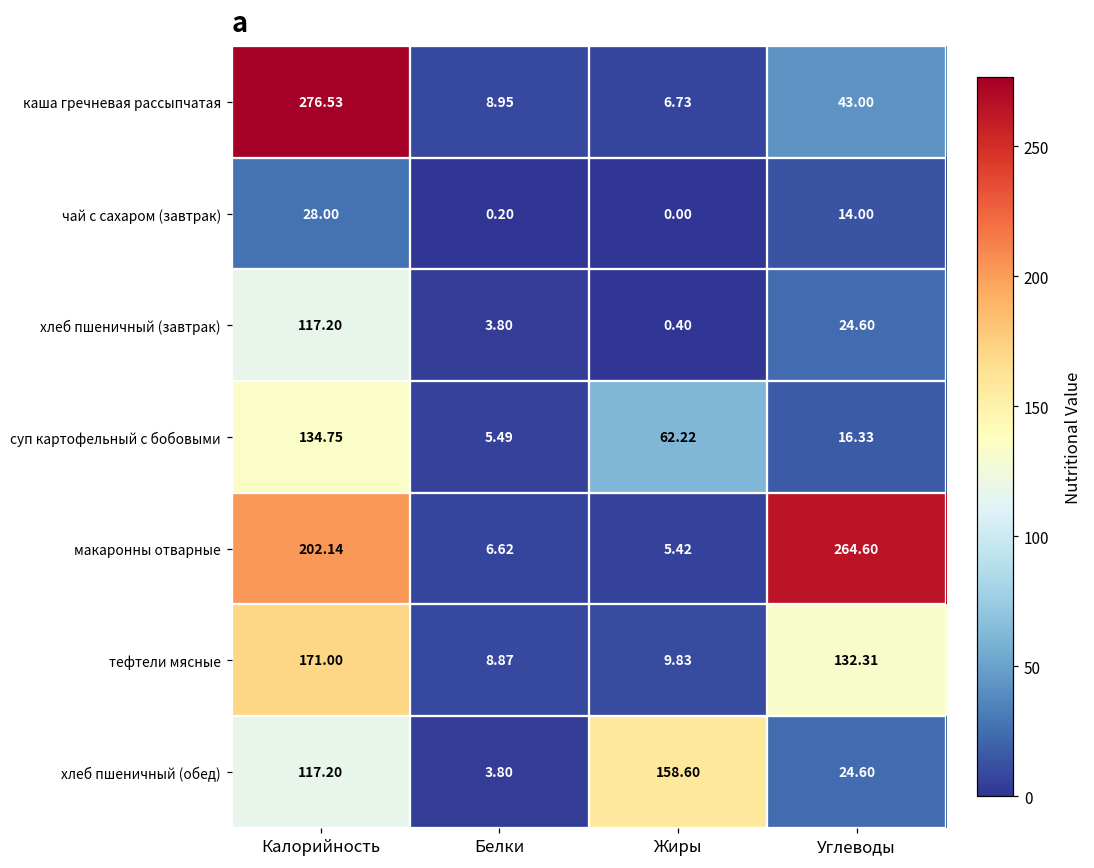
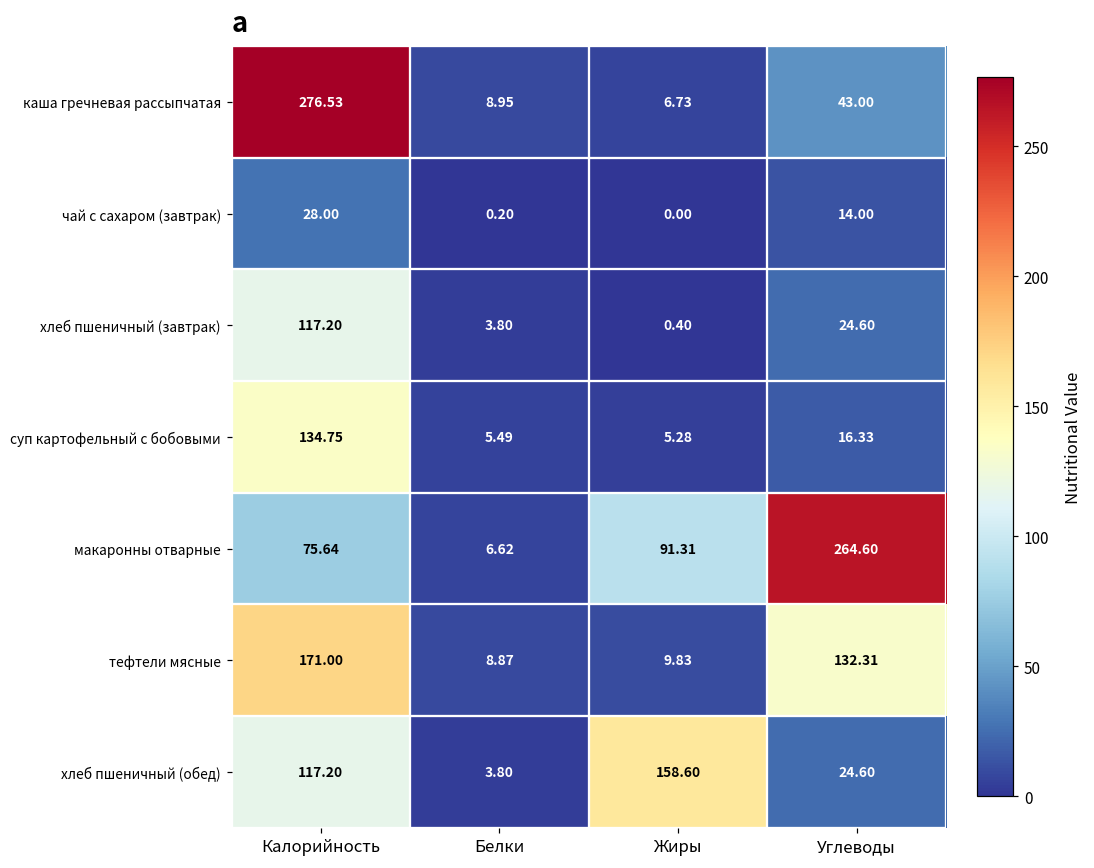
  {
    "каша гречневая рассыпчатая": {
      "Калорийность": 276.53,
      "Белки": 8.95,
      "Жиры": 6.73,
      "Углеводы": 43.00
    },
    "чай с сахаром (завтрак)": {
      "Калорийность": 28.00,
      "Белки": 0.20,
      "Жиры": 0.00,
      "Углеводы": 14.00
    },
    "хлеб пшеничный (завтрак)": {
      "Калорийность": 117.20,
      "Белки": 3.80,
      "Жиры": 0.40,
      "Углеводы": 24.60
    },
    "суп картофельный с бобовыми": {
      "Калорийность": 134.75,
      "Белки": 5.49,
-     "Жиры": 62.22,
+     "Жиры": 5.28,
      "Углеводы": 16.33
    },
    "макаронны отварные": {
-     "Калорийность": 202.14,
+     "Калорийность": 75.64,
      "Белки": 6.62,
-     "Жиры": 5.42,
+     "Жиры": 91.31,
      "Углеводы": 264.60
    },
    "тефтели мясные": {
      "Калорийность": 171.00,
      "Белки": 8.87,
      "Жиры": 9.83,
      "Углеводы": 132.31
    },
    "хлеб пшеничный (обед)": {
      "Калорийность": 117.20,
      "Белки": 3.80,
      "Жиры": 158.60,
      "Углеводы": 24.60
    }
  }
